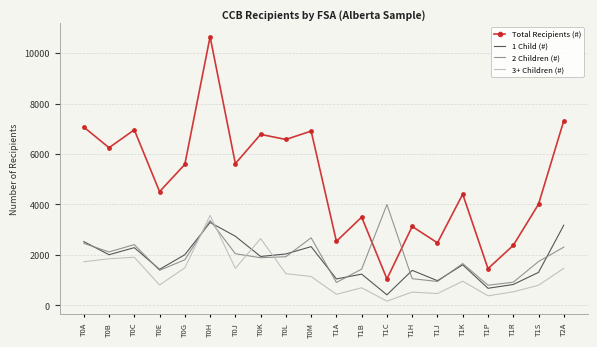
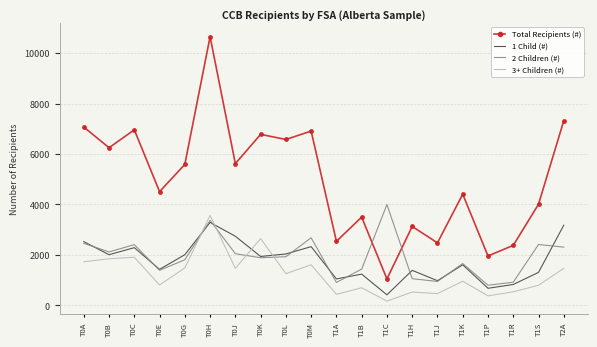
  {
    "Total Recipients (#)": {
      "T0A": 7100,
      "T0B": 6300,
      "T0C": 7000,
      "T0E": 4500,
      "T0G": 5600,
      "T0H": 10700,
      "T0J": 5600,
      "T0K": 6800,
      "T0L": 6600,
      "T0M": 6900,
      "T1A": 2500,
      "T1B": 3500,
      "T1C": 1100,
      "T1H": 3100,
      "T1J": 2500,
      "T1K": 4400,
-     "T1P": 1500,
+     "T1P": 2000,
      "T1R": 2400,
      "T1S": 4000,
      "T2A": 7300
    },
    "1 Child (#)": {
      "T0B": 2000,
      "T0C": 2300,
      "T0G": 2000,
      "T0J": 2700,
      "T0L": 2000,
      "T0M": 2300,
      "T1A": 1100,
      "T1B": 1200,
      "T1C": 400,
      "T1H": 1400,
      "T1P": 700,
      "T1S": 1300,
      "T2A": 3200
    },
    "2 Children (#)": {
      "T0B": 2100,
      "T0C": 2400,
      "T0G": 1800,
      "T0J": 2100,
      "T0L": 1900,
      "T0M": 2700,
      "T1A": 900,
      "T1B": 1400,
      "T1C": 4000,
      "T1H": 1100,
      "T1P": 800,
-     "T1S": 1700,
+     "T1S": 2400,
      "T2A": 2300
    },
    "3+ Children (#)": {
      "T0A": 1700,
      "T0B": 1900,
      "T0C": 1900,
      "T0E": 800,
      "T0G": 1500,
      "T0H": 3600,
      "T0J": 1500,
      "T0K": 2700,
      "T0L": 1300,
-     "T0M": 1100,
+     "T0M": 1600,
      "T1A": 400,
      "T1B": 700,
      "T1C": 200,
      "T1H": 500,
      "T1J": 500,
      "T1K": 1000,
      "T1P": 400,
      "T1R": 500,
      "T1S": 800,
      "T2A": 1500
    }
  }
